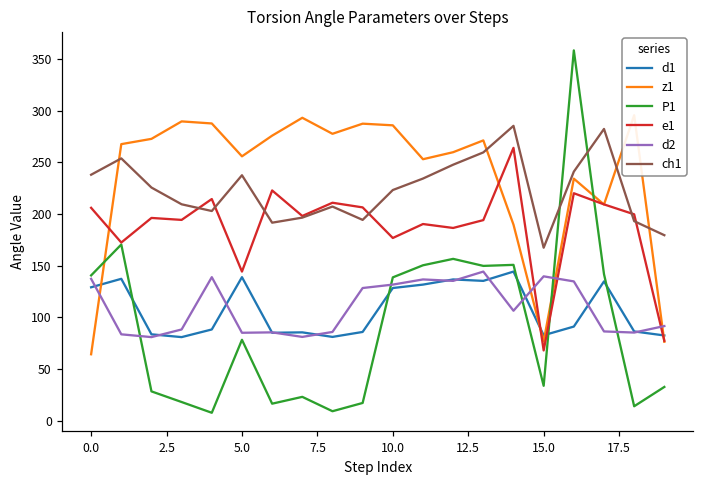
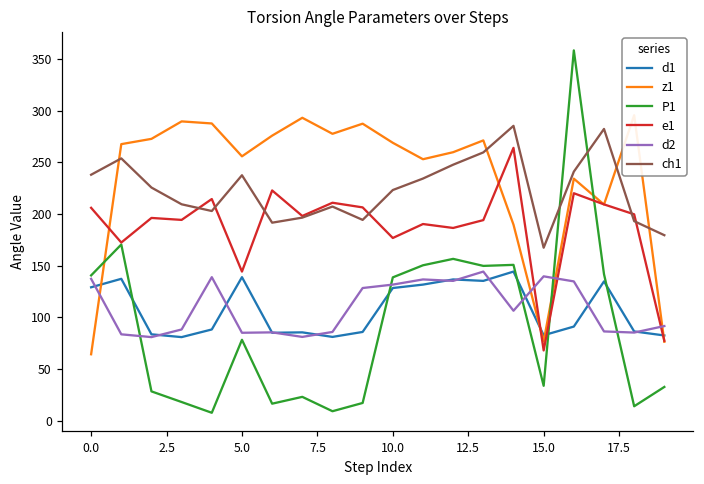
  {
    "d1": {
      "0.0": 130,
      "5.0": 140,
      "10.0": 130,
      "15.0": 80
    },
    "z1": {
      "0.0": 60,
      "5.0": 260,
-     "10.0": 290,
+     "10.0": 270,
      "15.0": 80
    },
    "P1": {
      "0.0": 140,
      "5.0": 80,
      "10.0": 140,
      "15.0": 30
    },
    "e1": {
      "0.0": 210,
      "5.0": 140,
      "10.0": 180,
      "15.0": 70
    },
    "d2": {
      "0.0": 140,
      "5.0": 90,
      "10.0": 130,
      "15.0": 140
    },
    "ch1": {
      "0.0": 240,
      "5.0": 240,
      "10.0": 220,
      "15.0": 170
    }
  }
